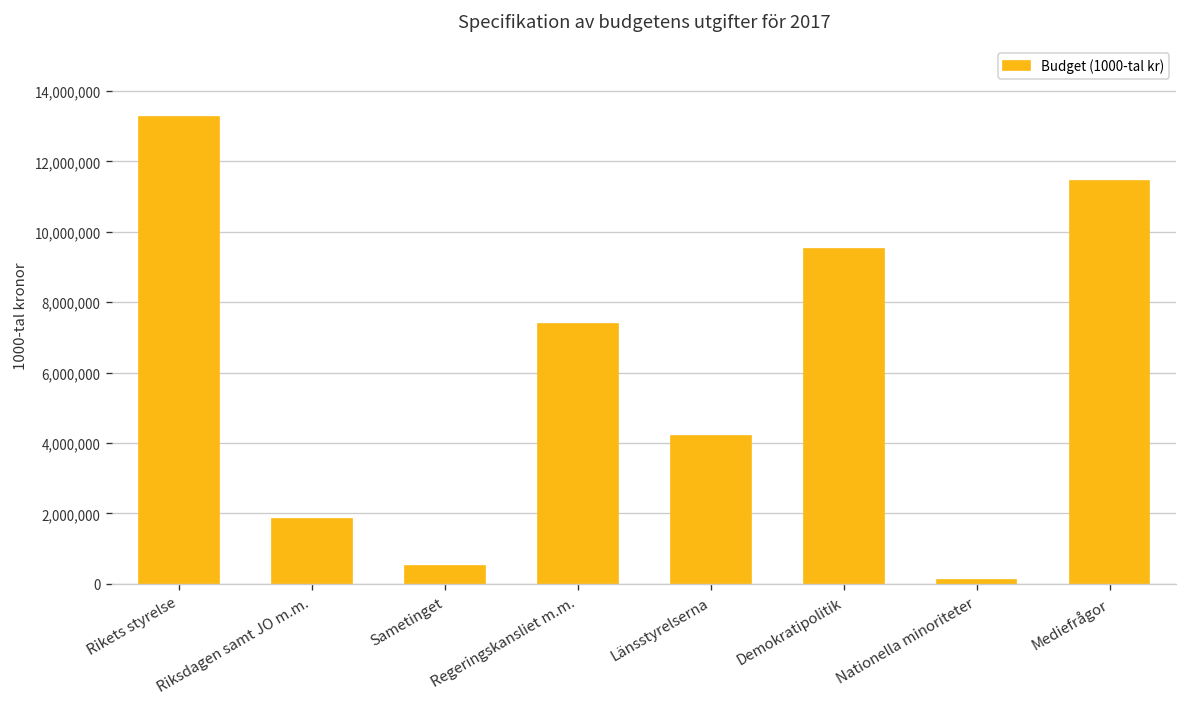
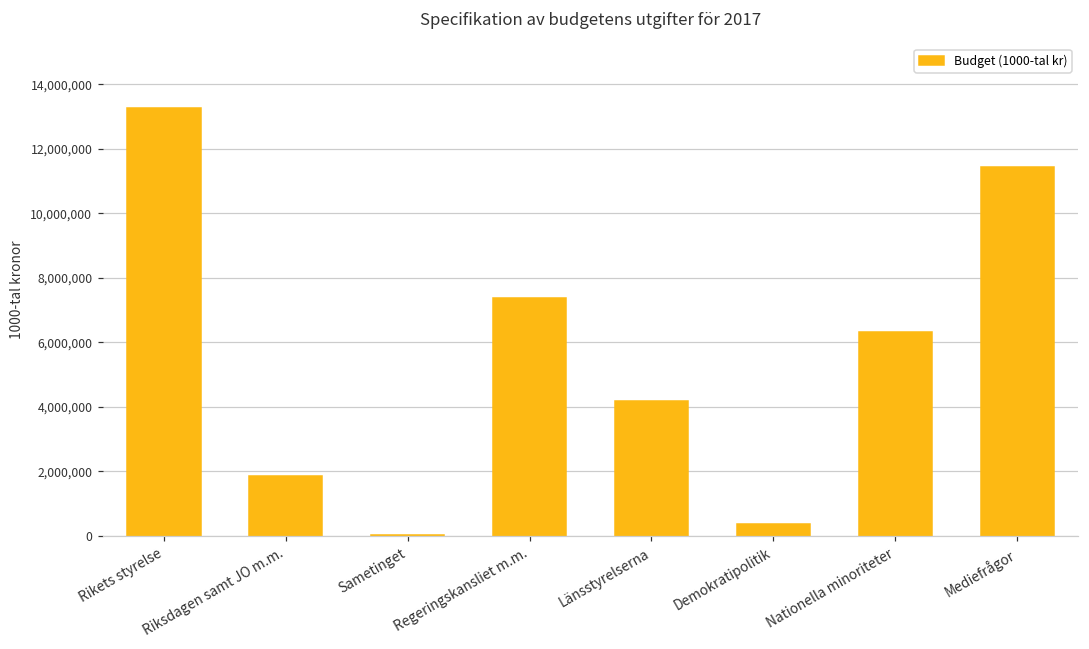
  {
    "Rikets styrelse": "13,300,000",
    "Riksdagen samt JO m.m.": "1,900,000",
-   "Sametinget": "500,000",
+   "Sametinget": "0",
    "Regeringskansliet m.m.": "7,400,000",
    "Länsstyrelserna": "4,200,000",
-   "Demokratipolitik": "9,500,000",
-   "Nationella minoriteter": "100,000",
+   "Demokratipolitik": "400,000",
+   "Nationella minoriteter": "6,300,000",
    "Mediefrågor": "11,400,000"
  }
